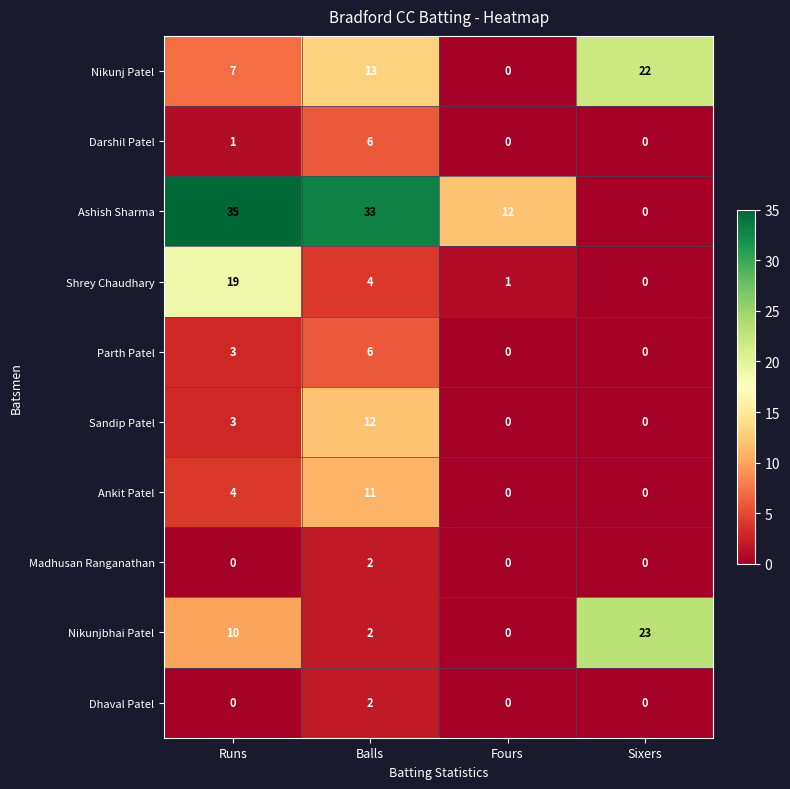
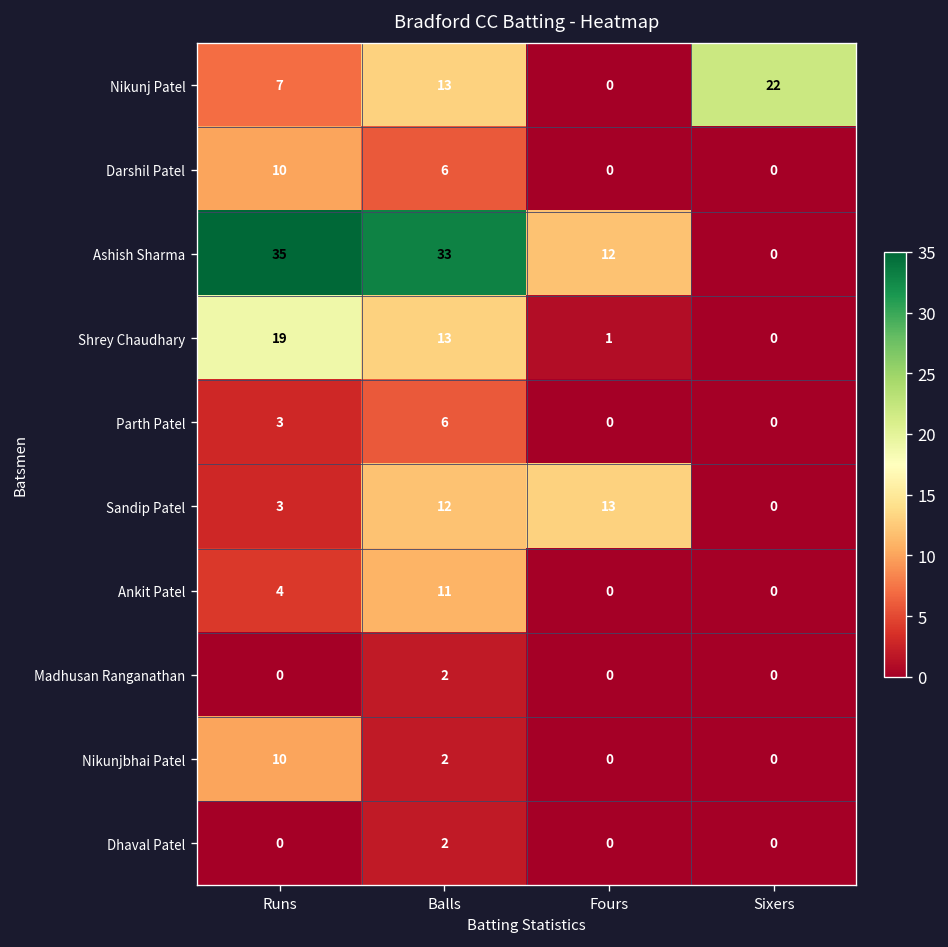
  {
    "Nikunj Patel": {
      "Runs": 7,
      "Balls": 13,
      "Fours": 0,
      "Sixers": 22
    },
    "Darshil Patel": {
-     "Runs": 1,
+     "Runs": 10,
      "Balls": 6,
      "Fours": 0,
      "Sixers": 0
    },
    "Ashish Sharma": {
      "Runs": 35,
      "Balls": 33,
      "Fours": 12,
      "Sixers": 0
    },
    "Shrey Chaudhary": {
      "Runs": 19,
-     "Balls": 4,
+     "Balls": 13,
      "Fours": 1,
      "Sixers": 0
    },
    "Parth Patel": {
      "Runs": 3,
      "Balls": 6,
      "Fours": 0,
      "Sixers": 0
    },
    "Sandip Patel": {
      "Runs": 3,
      "Balls": 12,
-     "Fours": 0,
+     "Fours": 13,
      "Sixers": 0
    },
    "Ankit Patel": {
      "Runs": 4,
      "Balls": 11,
      "Fours": 0,
      "Sixers": 0
    },
    "Madhusan Ranganathan": {
      "Runs": 0,
      "Balls": 2,
      "Fours": 0,
      "Sixers": 0
    },
    "Nikunjbhai Patel": {
      "Runs": 10,
      "Balls": 2,
      "Fours": 0,
-     "Sixers": 23
+     "Sixers": 0
    },
    "Dhaval Patel": {
      "Runs": 0,
      "Balls": 2,
      "Fours": 0,
      "Sixers": 0
    }
  }
